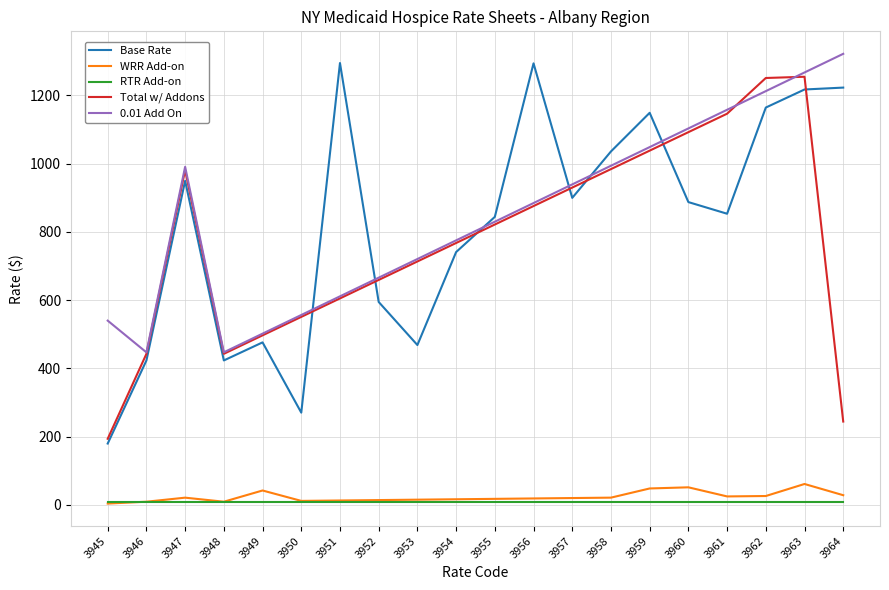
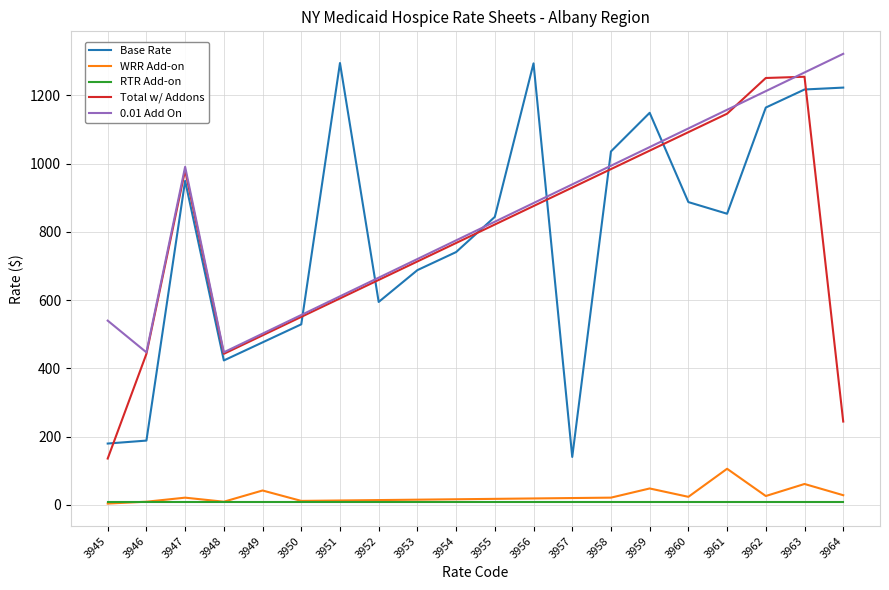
  {
    "Base Rate": {
      "3945": 180,
-     "3946": 420,
+     "3946": 190,
      "3947": 950,
      "3948": 420,
      "3949": 480,
-     "3950": 270,
+     "3950": 530,
      "3951": 1290,
      "3952": 590,
-     "3953": 470,
+     "3953": 690,
      "3954": 740,
      "3955": 840,
      "3956": 1290,
-     "3957": 900,
+     "3957": 140,
      "3958": 1040,
      "3959": 1150,
      "3960": 890,
      "3961": 850,
      "3962": 1160,
      "3963": 1220,
      "3964": 1220
    },
    "WRR Add-on": {
      "3947": 20,
      "3949": 40,
      "3955": 20,
      "3956": 20,
      "3957": 20,
      "3958": 20,
      "3959": 50,
-     "3960": 50,
-     "3961": 30,
+     "3960": 20,
+     "3961": 110,
      "3962": 30,
      "3963": 60,
      "3964": 30
    },
    "RTR Add-on": {
      "3947": 10,
      "3949": 10,
      "3955": 10,
      "3956": 10,
      "3957": 10,
      "3958": 10,
      "3959": 10,
      "3960": 10,
      "3961": 10,
      "3962": 10,
      "3963": 10,
      "3964": 10
    },
    "Total w/ Addons": {
-     "3945": 190,
+     "3945": 140,
      "3947": 980,
      "3954": 770,
      "3955": 820,
      "3956": 880,
      "3957": 930,
      "3958": 980,
      "3959": 1040,
      "3960": 1090,
      "3961": 1150,
      "3962": 1250,
      "3963": 1250,
      "3964": 240
    },
    "0.01 Add On": {
      "3945": 540,
      "3947": 990,
      "3954": 770,
      "3955": 830,
      "3956": 880,
      "3957": 940,
      "3958": 990,
      "3959": 1050,
      "3960": 1100,
      "3961": 1160,
      "3962": 1210,
      "3963": 1270,
      "3964": 1320
    }
  }
